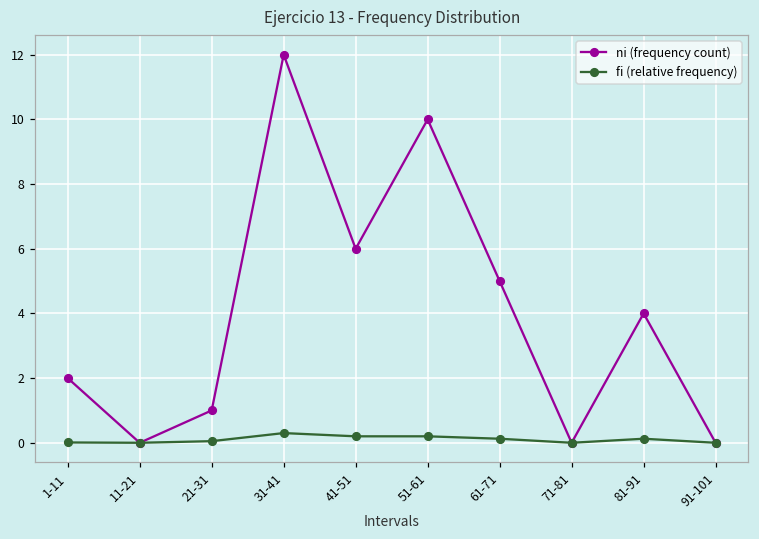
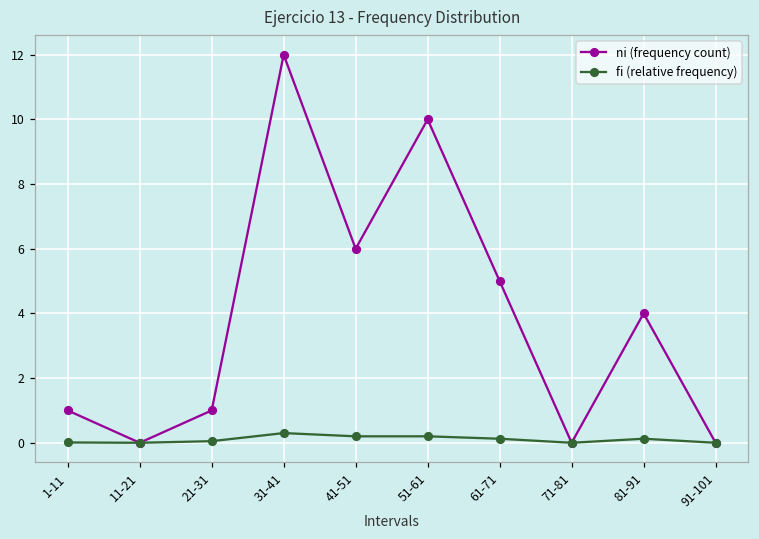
  {
    "ni (frequency count)": {
-     "1-11": 2,
+     "1-11": 1,
      "21-31": 1,
      "31-41": 12,
      "41-51": 6,
      "51-61": 10,
      "61-71": 5,
      "81-91": 4
    },
    "fi (relative frequency)": {
      "1-11": 0,
      "21-31": 0,
      "31-41": 0.3,
      "41-51": 0.2,
      "51-61": 0.2,
      "61-71": 0.1,
      "81-91": 0.1
    }
  }
